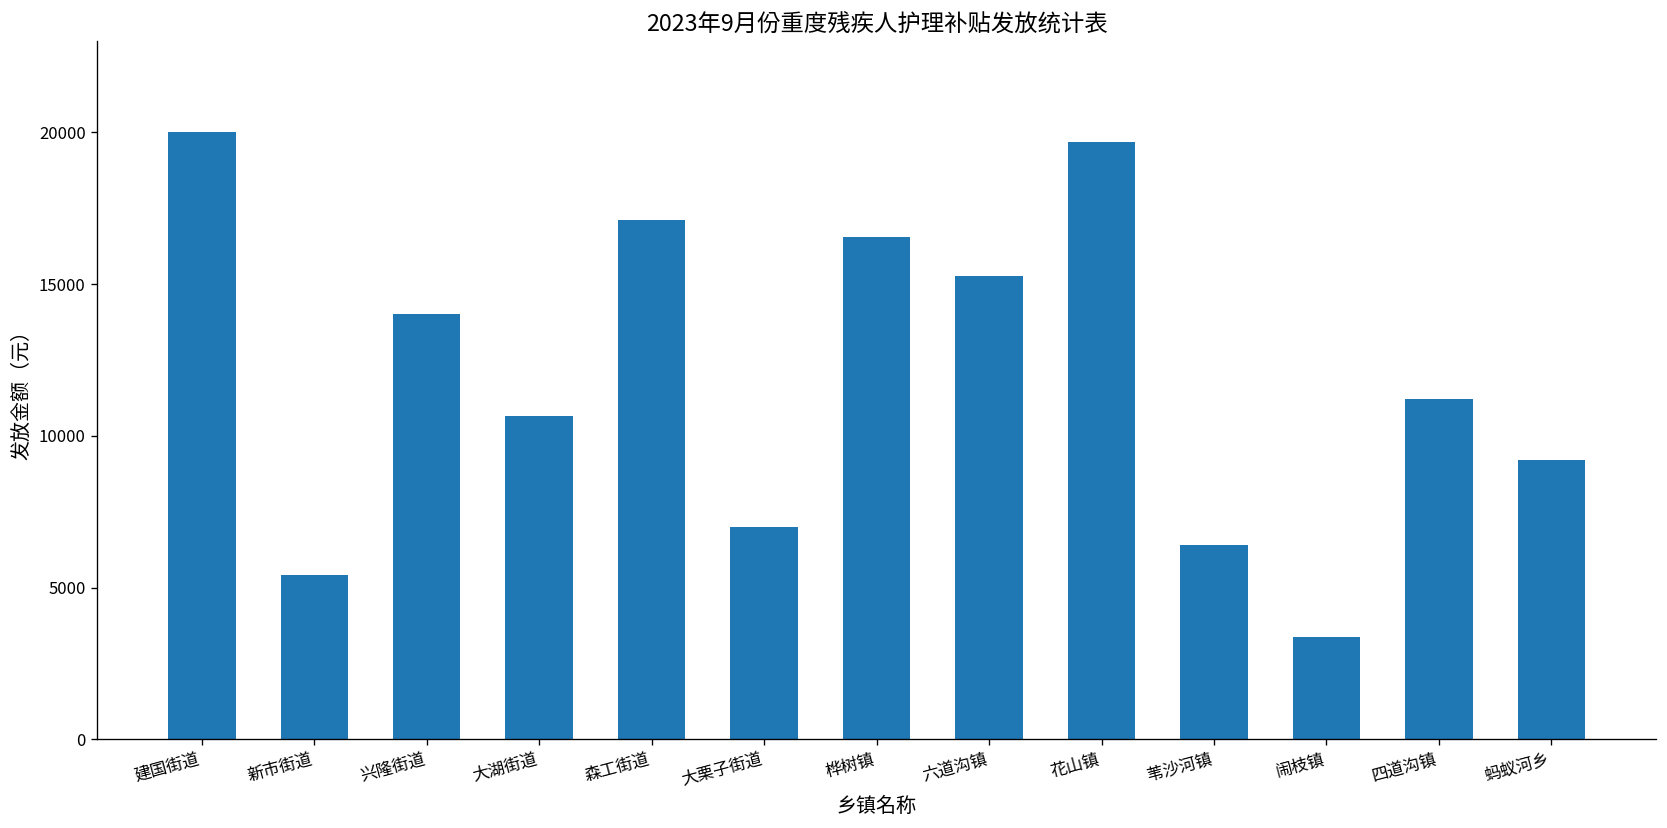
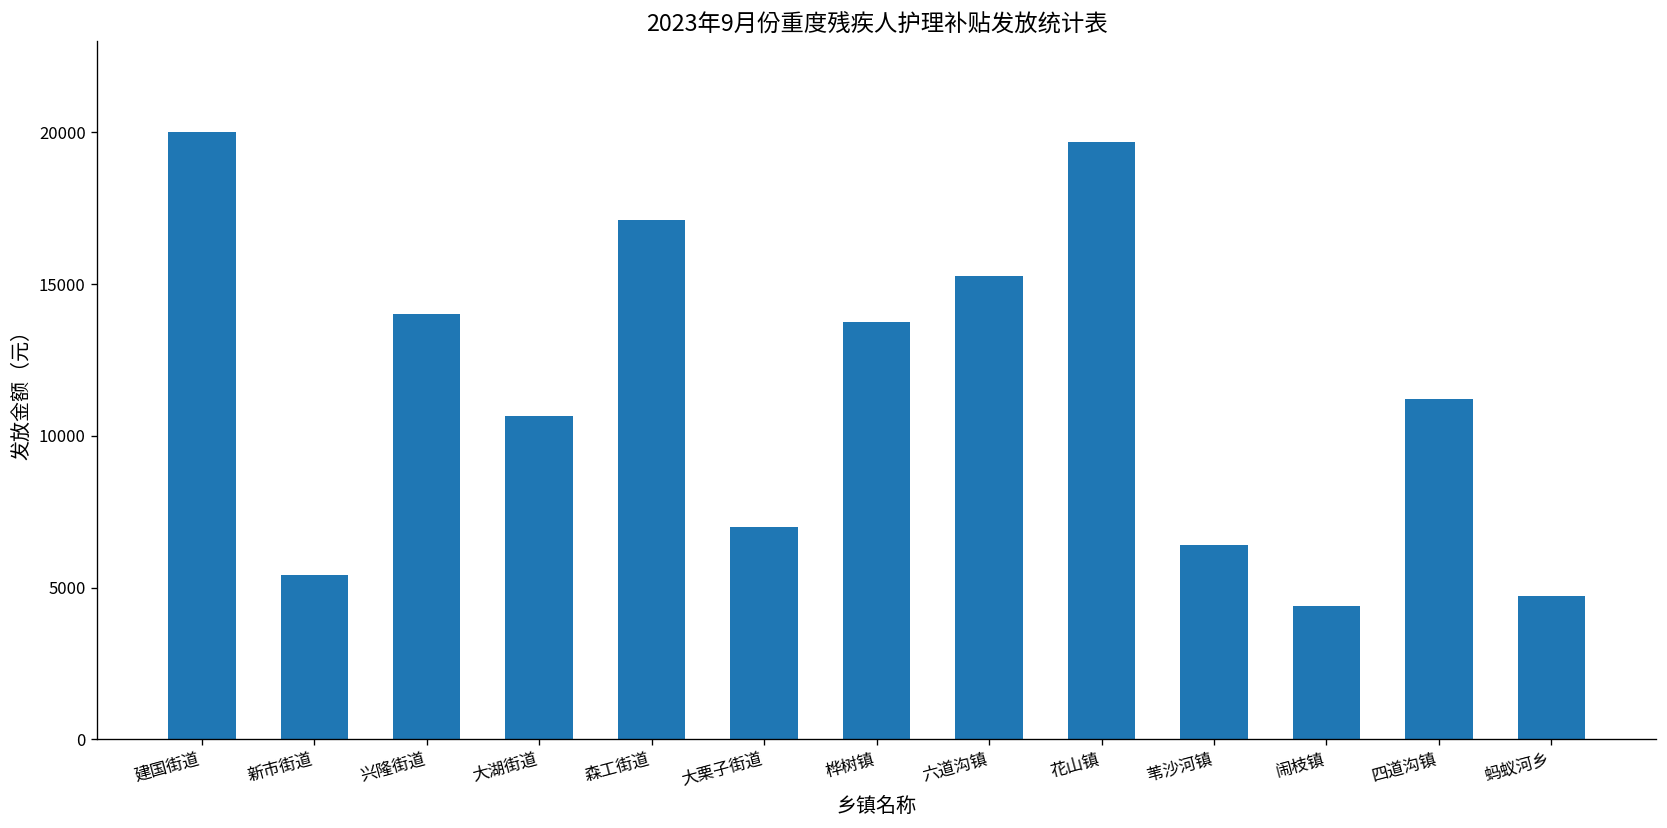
  {
    "建国街道": 20000,
    "新市街道": 5400,
    "兴隆街道": 14000,
    "大湖街道": 10600,
    "森工街道": 17100,
    "大栗子街道": 7000,
-   "桦树镇": 16600,
+   "桦树镇": 13800,
    "六道沟镇": 15300,
    "花山镇": 19700,
    "苇沙河镇": 6400,
-   "闹枝镇": 3400,
+   "闹枝镇": 4400,
    "四道沟镇": 11200,
-   "蚂蚁河乡": 9200
+   "蚂蚁河乡": 4700
  }
